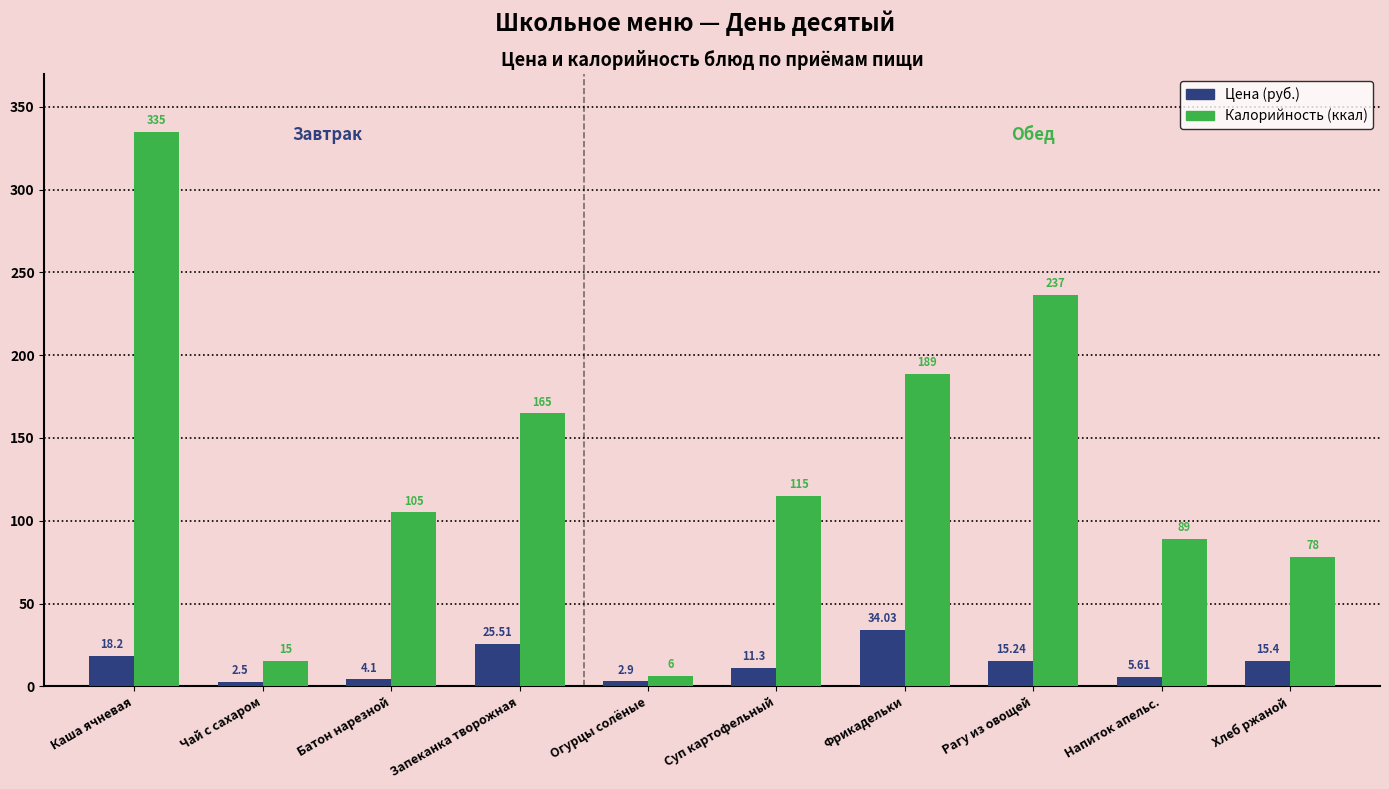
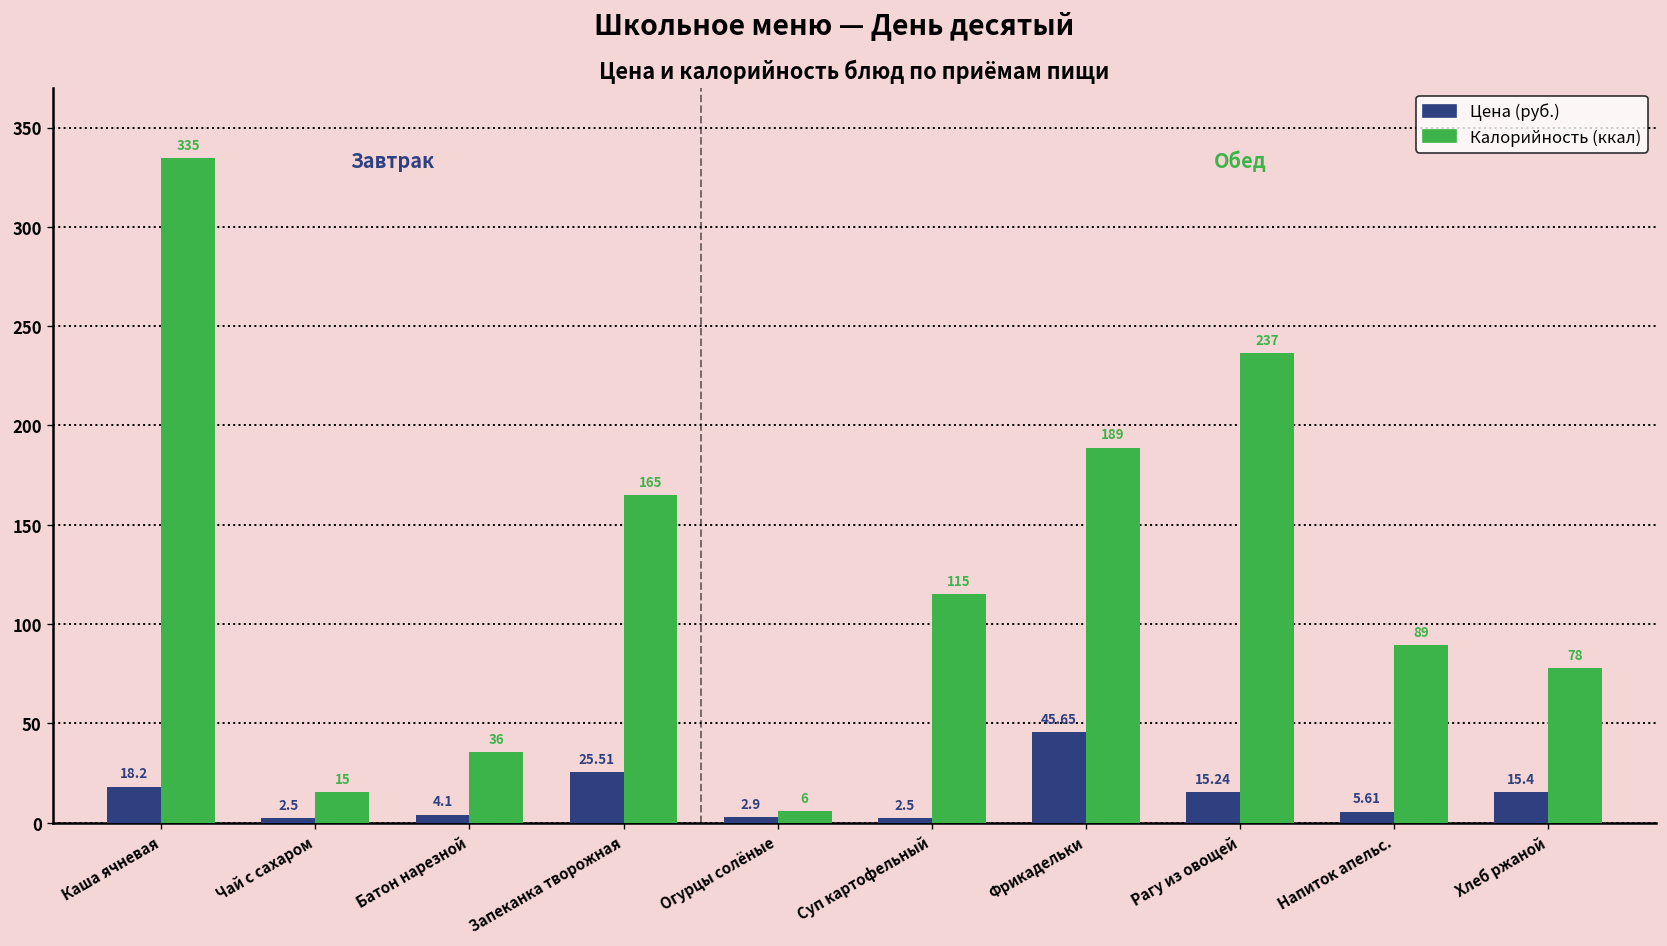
  {
    "Цена (руб.)": {
      "Каша ячневая": 18.2,
      "Чай с сахаром": 2.5,
      "Батон нарезной": 4.1,
      "Запеканка творожная": 25.51,
      "Огурцы солёные": 2.9,
-     "Суп картофельный": 11.3,
-     "Фрикадельки": 34.03,
+     "Суп картофельный": 2.5,
+     "Фрикадельки": 45.65,
      "Рагу из овощей": 15.24,
      "Напиток апельс.": 5.61,
      "Хлеб ржаной": 15.4
    },
    "Калорийность (ккал)": {
      "Каша ячневая": 335,
      "Чай с сахаром": 15,
-     "Батон нарезной": 105,
+     "Батон нарезной": 36,
      "Запеканка творожная": 165,
      "Огурцы солёные": 6,
      "Суп картофельный": 115,
      "Фрикадельки": 189,
      "Рагу из овощей": 237,
      "Напиток апельс.": 89,
      "Хлеб ржаной": 78
    }
  }
